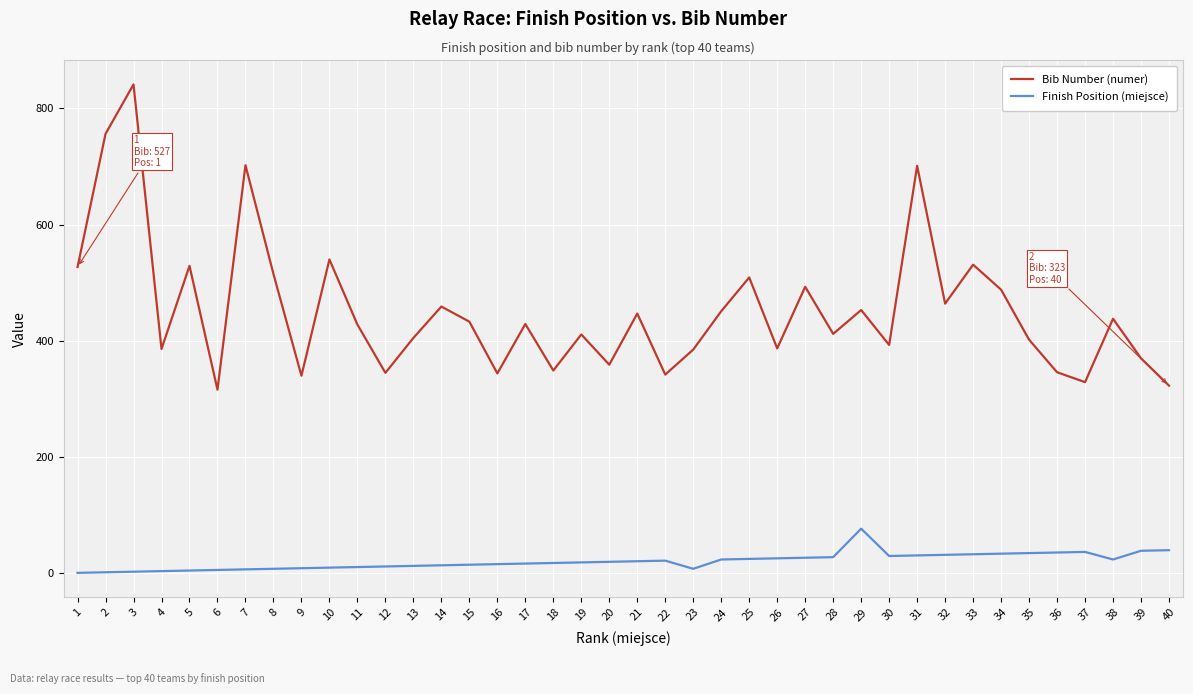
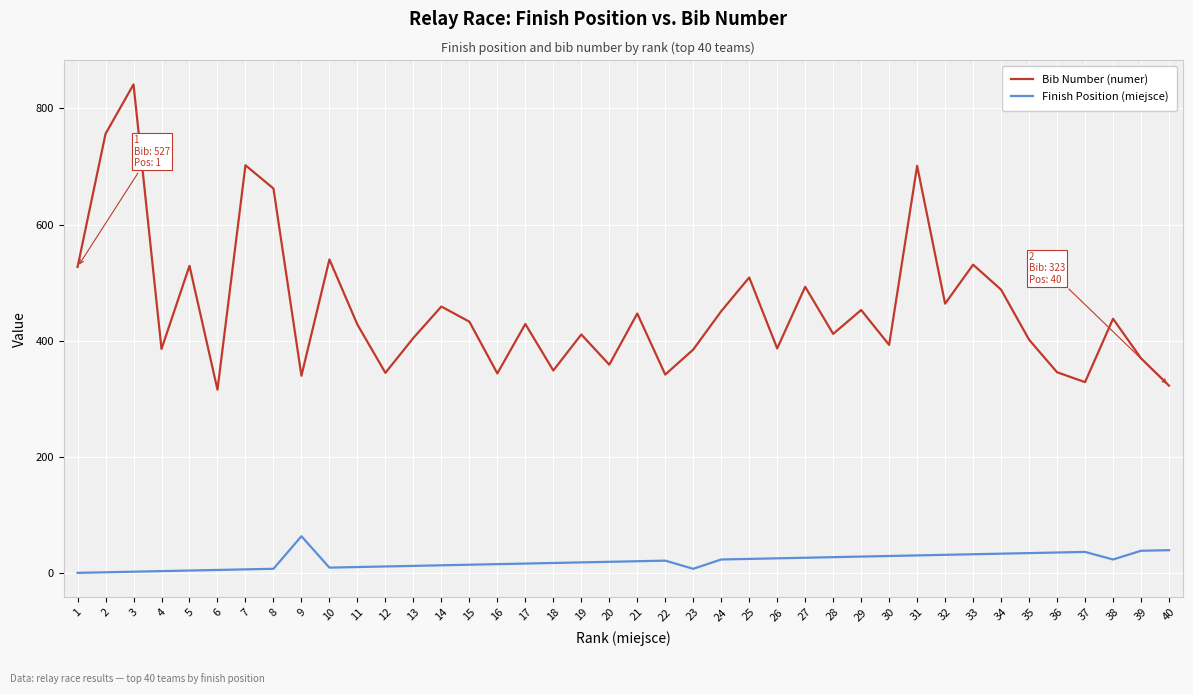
  {
    "Bib Number (numer)": {
      "1": 530,
      "3": 840,
      "4": 390,
      "5": 530,
      "6": 320,
      "7": 700,
-     "8": 520,
+     "8": 660,
      "9": 340,
      "10": 540,
      "11": 430,
      "12": 350,
      "13": 410,
      "14": 460,
      "15": 430,
      "16": 340,
      "17": 430,
      "18": 350,
      "19": 410,
      "20": 360,
      "21": 450,
      "22": 340,
      "23": 390,
      "24": 450,
      "25": 510,
      "26": 390,
      "27": 490,
      "28": 410,
      "29": 450,
      "30": 390,
      "31": 700,
      "32": 460,
      "33": 530,
      "34": 490,
      "40": 320
    },
    "Finish Position (miejsce)": {
      "1": 0,
      "2": 0,
      "3": 0,
      "4": 0,
      "5": 10,
      "6": 10,
      "7": 10,
      "8": 10,
-     "9": 10,
+     "9": 60,
      "10": 10,
      "11": 10,
      "12": 10,
      "13": 10,
      "14": 10,
      "15": 20,
      "16": 20,
      "17": 20,
      "18": 20,
      "19": 20,
      "20": 20,
      "21": 20,
      "22": 20,
      "23": 10,
      "24": 20,
      "25": 30,
      "26": 30,
      "27": 30,
      "28": 30,
-     "29": 80,
+     "29": 30,
      "30": 30,
      "31": 30,
      "32": 30,
      "33": 30,
      "34": 30,
      "35": 40,
      "36": 40,
      "37": 40,
      "38": 20,
      "39": 40,
      "40": 40
    }
  }
